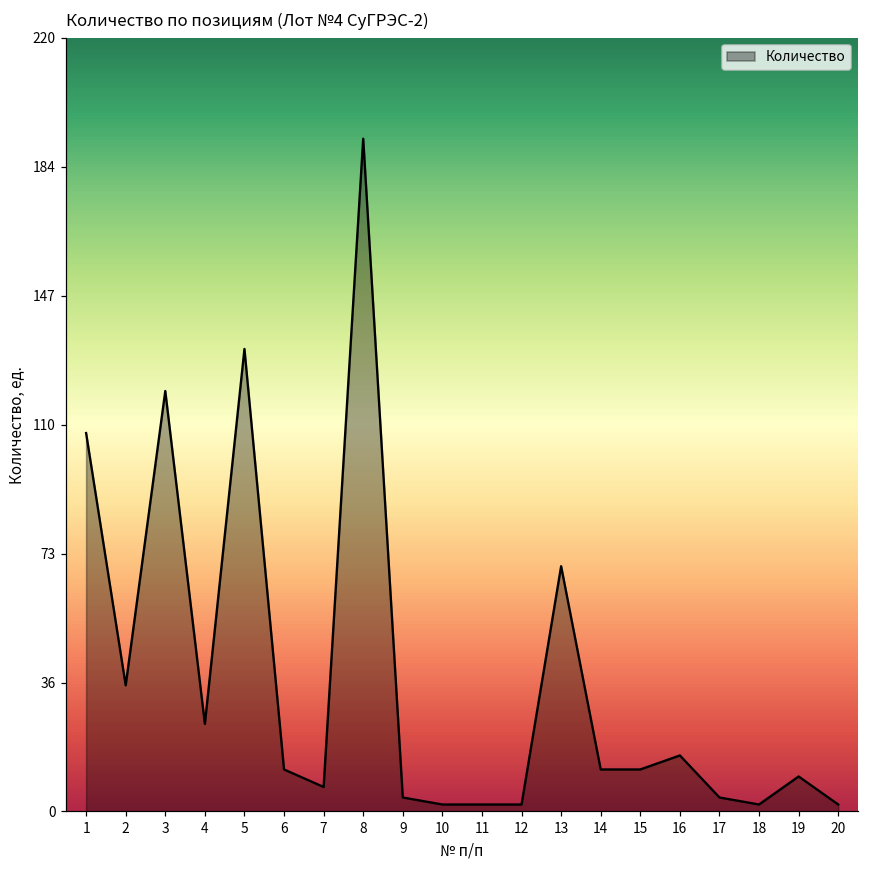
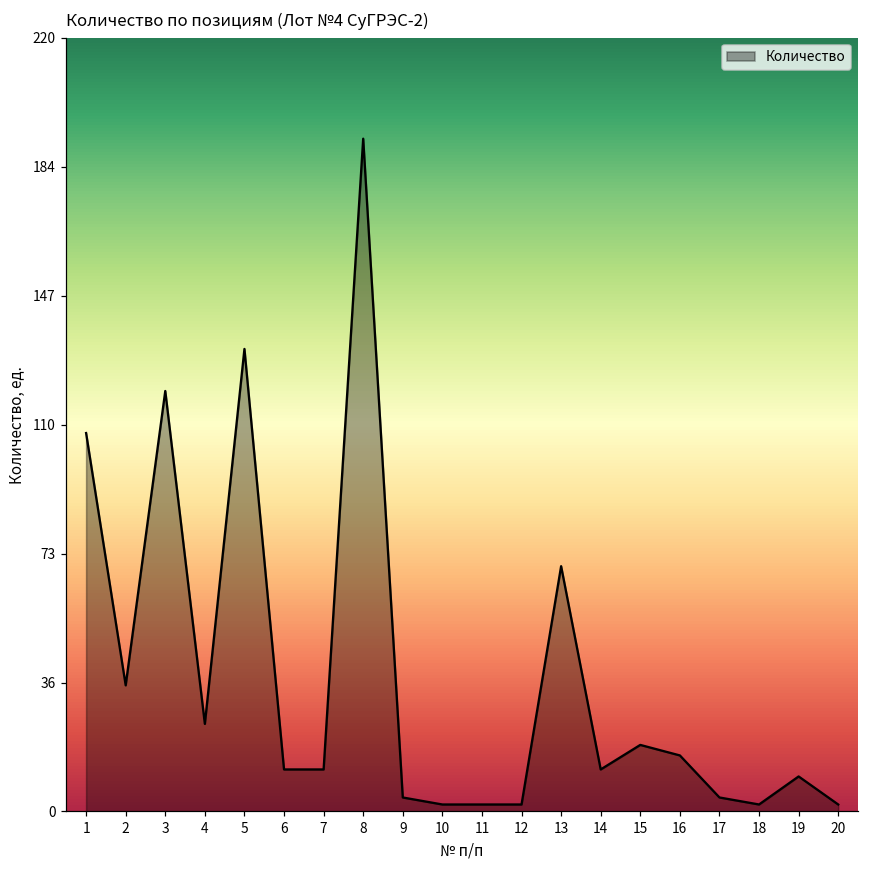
  {
    "1": 108,
    "2": 36,
    "3": 120,
    "4": 25,
    "5": 132,
    "6": 12,
-   "7": 7,
+   "7": 12,
    "8": 192,
    "9": 4,
    "10": 2,
    "11": 2,
    "12": 2,
    "13": 70,
    "14": 12,
-   "15": 12,
+   "15": 19,
    "16": 16,
    "17": 4,
    "18": 2,
    "19": 10,
    "20": 2
  }
